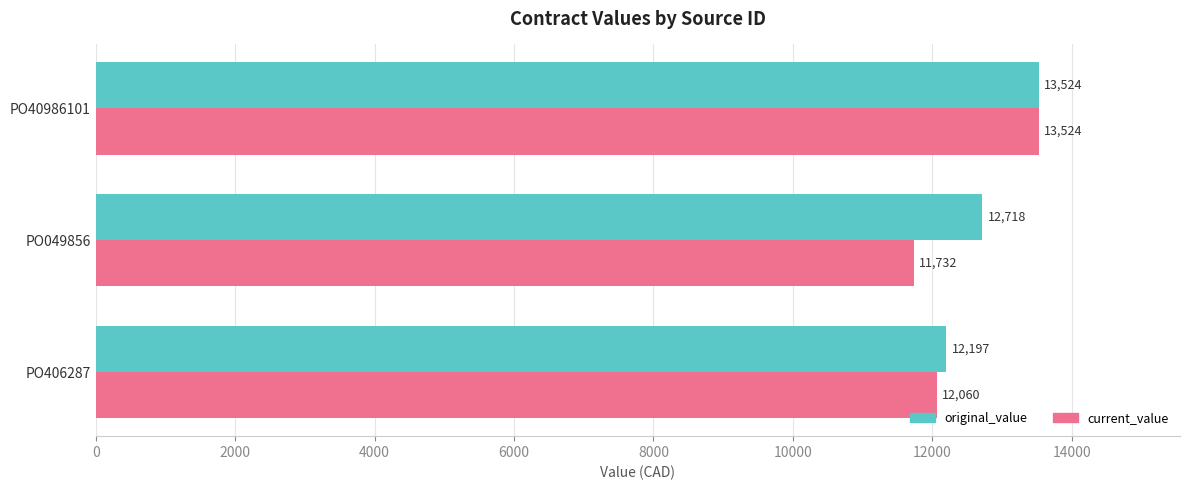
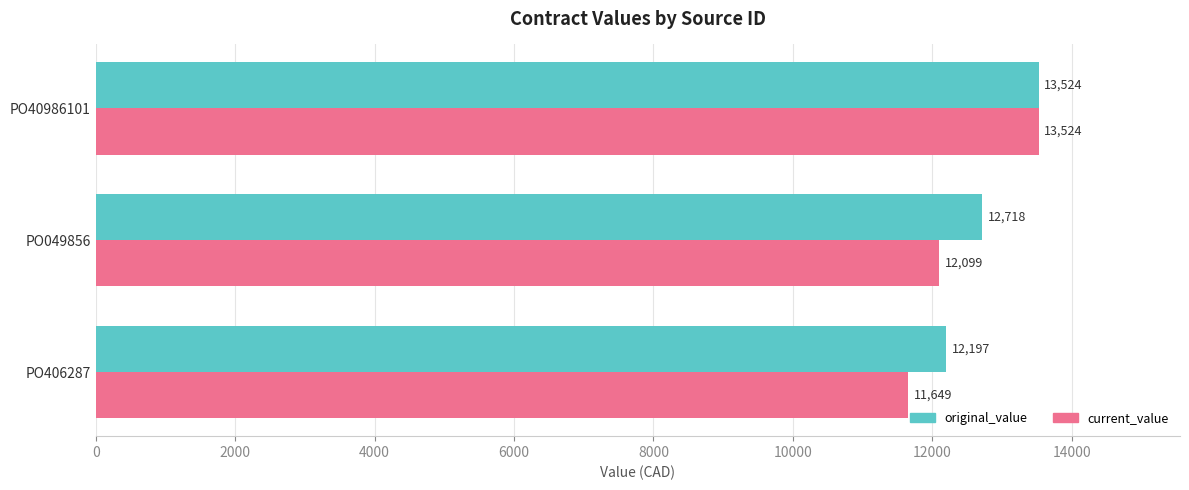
  {
    "original_value": {
      "PO40986101": "13,524",
      "PO049856": "12,718",
      "PO406287": "12,197"
    },
    "current_value": {
      "PO40986101": "13,524",
-     "PO049856": "11,732",
-     "PO406287": "12,060"
+     "PO049856": "12,099",
+     "PO406287": "11,649"
    }
  }
